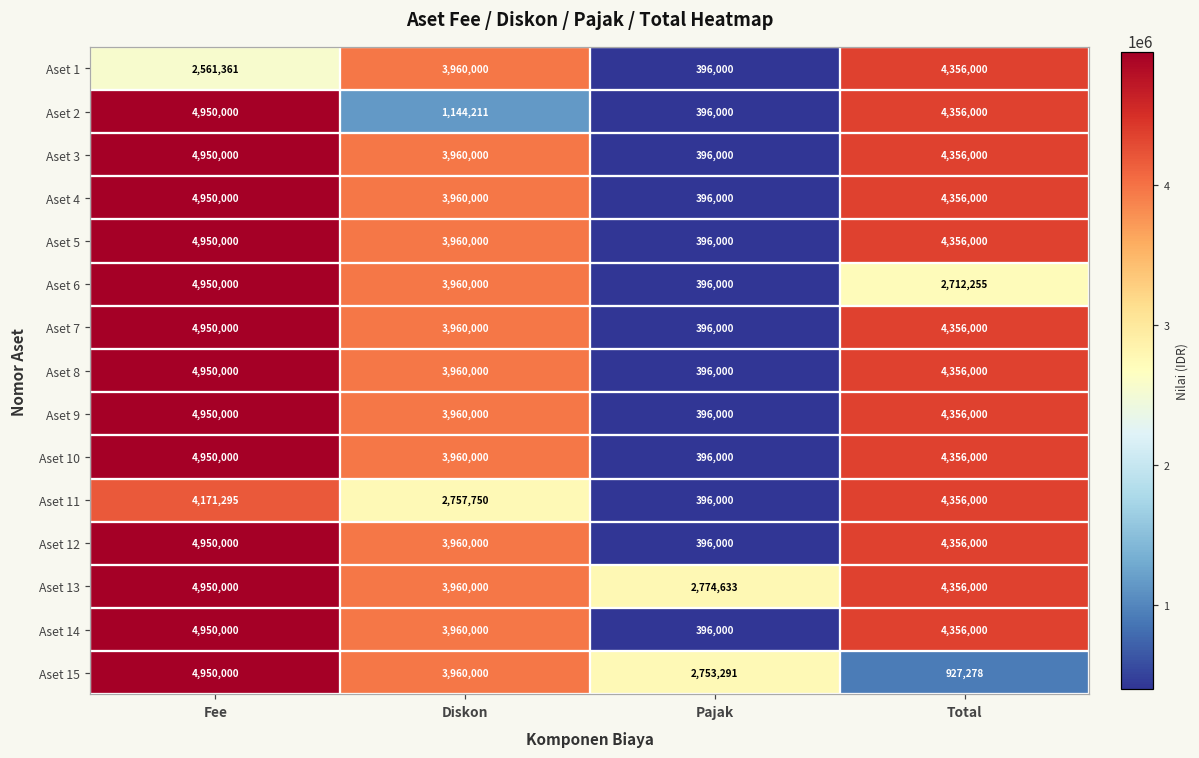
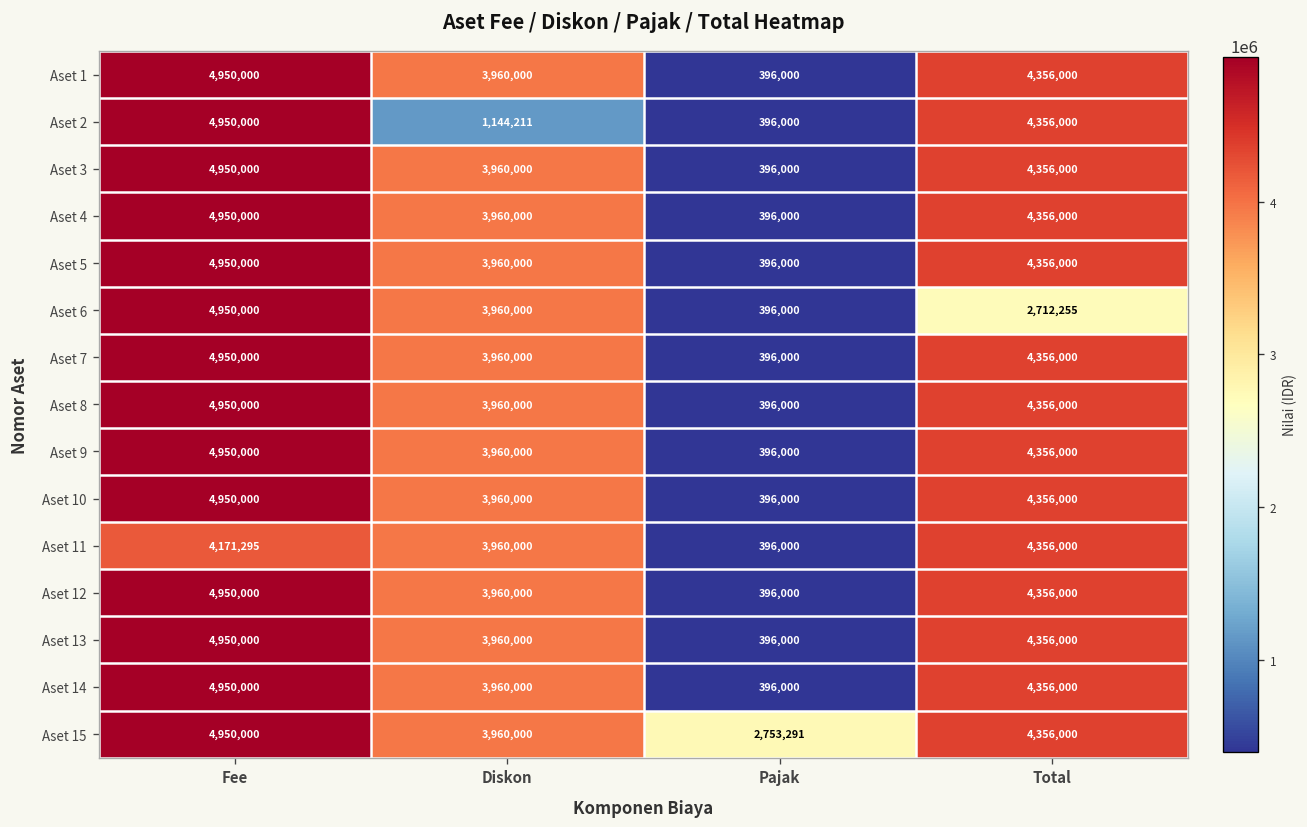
  {
    "Aset 1": {
-     "Fee": "2,561,361",
+     "Fee": "4,950,000",
      "Diskon": "3,960,000",
      "Pajak": "396,000",
      "Total": "4,356,000"
    },
    "Aset 2": {
      "Fee": "4,950,000",
      "Diskon": "1,144,211",
      "Pajak": "396,000",
      "Total": "4,356,000"
    },
    "Aset 3": {
      "Fee": "4,950,000",
      "Diskon": "3,960,000",
      "Pajak": "396,000",
      "Total": "4,356,000"
    },
    "Aset 4": {
      "Fee": "4,950,000",
      "Diskon": "3,960,000",
      "Pajak": "396,000",
      "Total": "4,356,000"
    },
    "Aset 5": {
      "Fee": "4,950,000",
      "Diskon": "3,960,000",
      "Pajak": "396,000",
      "Total": "4,356,000"
    },
    "Aset 6": {
      "Fee": "4,950,000",
      "Diskon": "3,960,000",
      "Pajak": "396,000",
      "Total": "2,712,255"
    },
    "Aset 7": {
      "Fee": "4,950,000",
      "Diskon": "3,960,000",
      "Pajak": "396,000",
      "Total": "4,356,000"
    },
    "Aset 8": {
      "Fee": "4,950,000",
      "Diskon": "3,960,000",
      "Pajak": "396,000",
      "Total": "4,356,000"
    },
    "Aset 9": {
      "Fee": "4,950,000",
      "Diskon": "3,960,000",
      "Pajak": "396,000",
      "Total": "4,356,000"
    },
    "Aset 10": {
      "Fee": "4,950,000",
      "Diskon": "3,960,000",
      "Pajak": "396,000",
      "Total": "4,356,000"
    },
    "Aset 11": {
      "Fee": "4,171,295",
-     "Diskon": "2,757,750",
+     "Diskon": "3,960,000",
      "Pajak": "396,000",
      "Total": "4,356,000"
    },
    "Aset 12": {
      "Fee": "4,950,000",
      "Diskon": "3,960,000",
      "Pajak": "396,000",
      "Total": "4,356,000"
    },
    "Aset 13": {
      "Fee": "4,950,000",
      "Diskon": "3,960,000",
-     "Pajak": "2,774,633",
+     "Pajak": "396,000",
      "Total": "4,356,000"
    },
    "Aset 14": {
      "Fee": "4,950,000",
      "Diskon": "3,960,000",
      "Pajak": "396,000",
      "Total": "4,356,000"
    },
    "Aset 15": {
      "Fee": "4,950,000",
      "Diskon": "3,960,000",
      "Pajak": "2,753,291",
-     "Total": "927,278"
+     "Total": "4,356,000"
    }
  }
